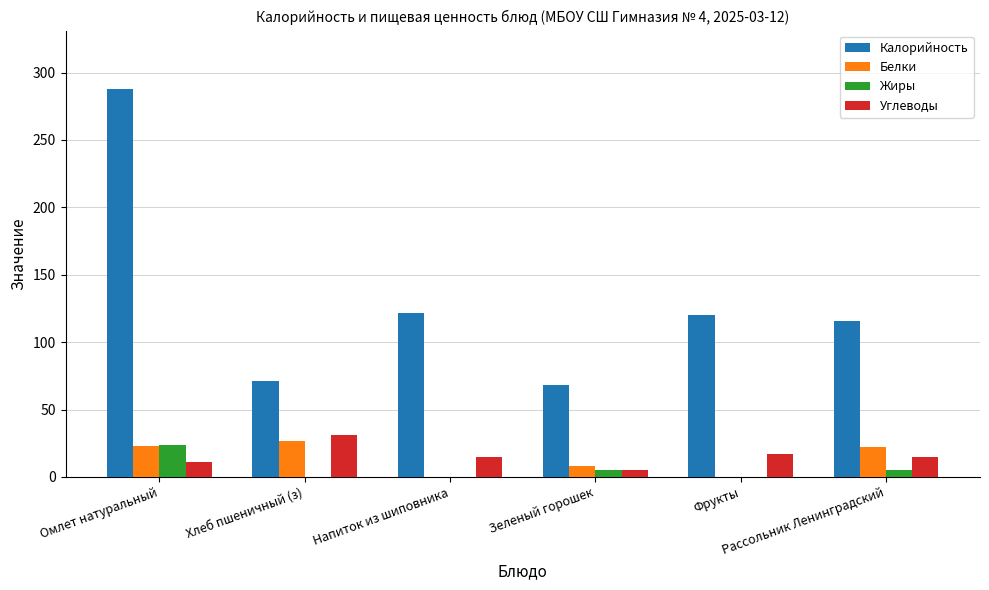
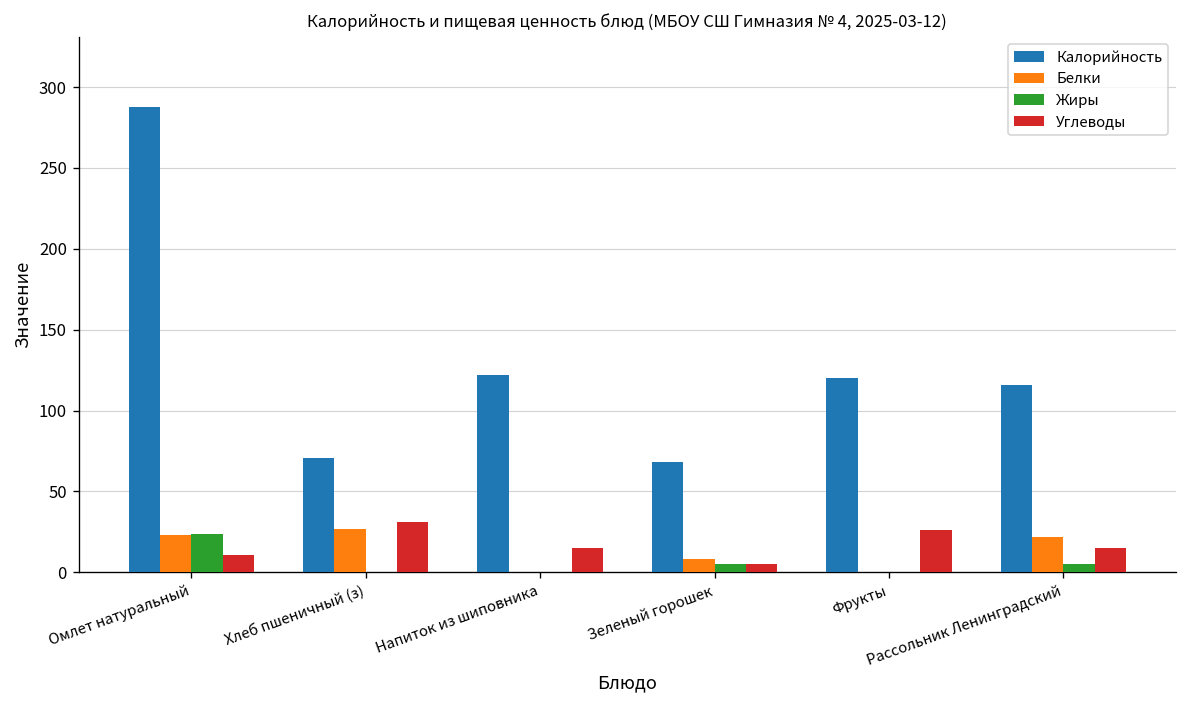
  {
    "Калорийность": {
      "Омлет натуральный": 288,
      "Хлеб пшеничный (з)": 71,
      "Напиток из шиповника": 122,
      "Зеленый горошек": 68,
      "Фрукты": 120,
      "Рассольник Ленинградский": 116
    },
    "Белки": {
      "Омлет натуральный": 23,
      "Хлеб пшеничный (з)": 27,
      "Напиток из шиповника": 0,
      "Зеленый горошек": 8,
      "Фрукты": 0,
      "Рассольник Ленинградский": 22
    },
    "Жиры": {
      "Омлет натуральный": 24,
      "Хлеб пшеничный (з)": 0,
      "Напиток из шиповника": 0,
      "Зеленый горошек": 5,
      "Фрукты": 0,
      "Рассольник Ленинградский": 5
    },
    "Углеводы": {
      "Омлет натуральный": 11,
      "Хлеб пшеничный (з)": 31,
      "Напиток из шиповника": 15,
      "Зеленый горошек": 5,
-     "Фрукты": 17,
+     "Фрукты": 26,
      "Рассольник Ленинградский": 15
    }
  }
